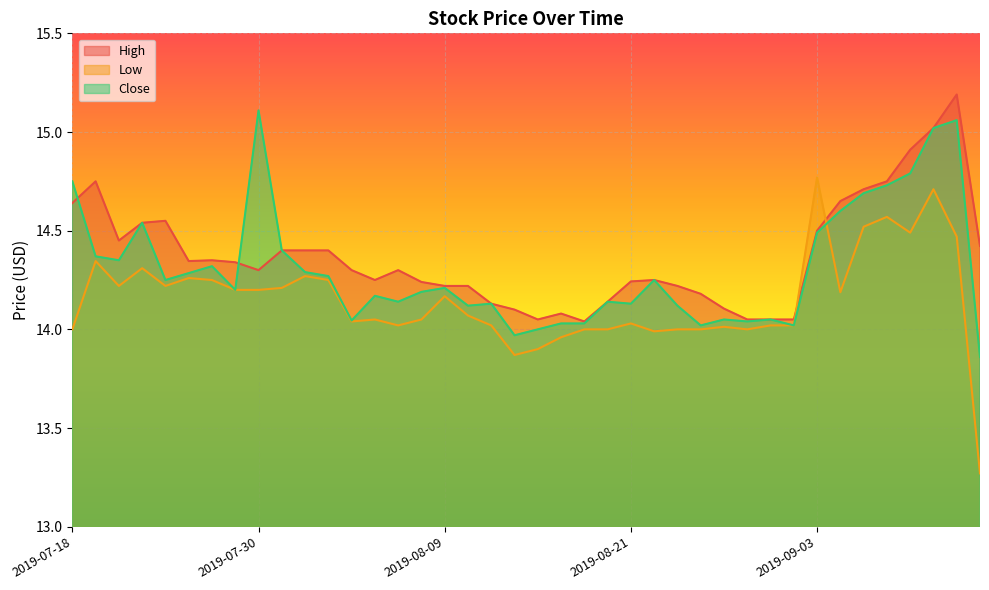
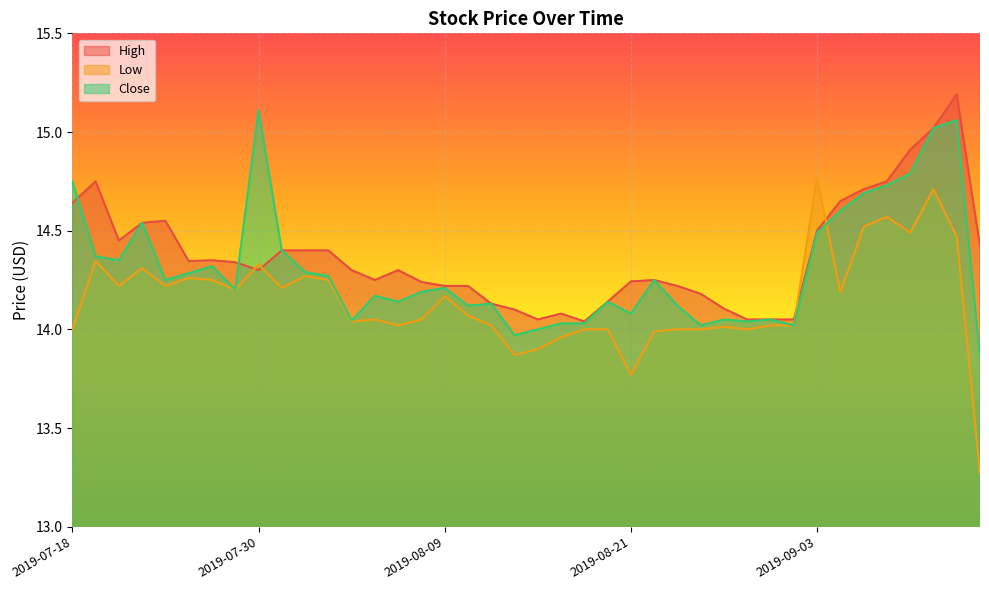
  {
    "High": {
      "2019-07-18": 14.64,
      "2019-07-30": 14.30,
      "2019-08-21": 14.24
    },
    "Low": {
      "2019-07-18": 14.00,
-     "2019-07-30": 14.20,
+     "2019-07-30": 14.33,
      "2019-08-09": 14.17,
-     "2019-08-21": 14.03,
+     "2019-08-21": 13.77,
      "2019-09-03": 14.77
    },
    "Close": {
      "2019-07-18": 14.75,
      "2019-07-30": 15.11,
-     "2019-08-21": 14.13
+     "2019-08-21": 14.08
    }
  }
